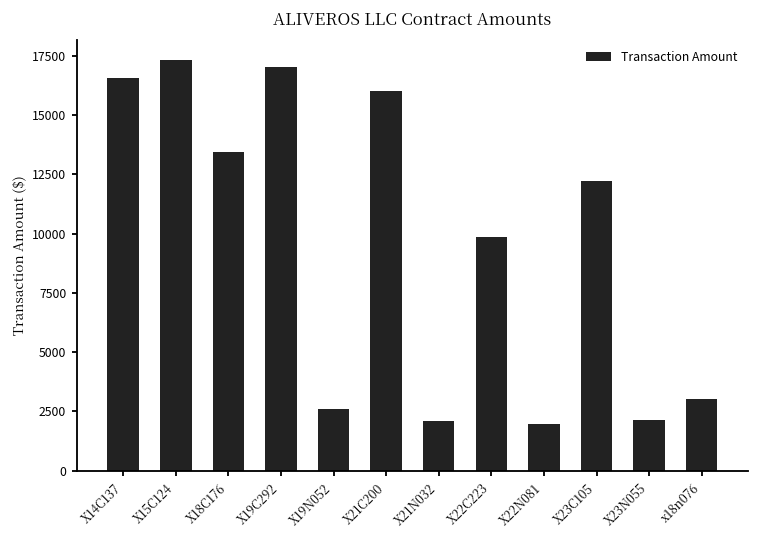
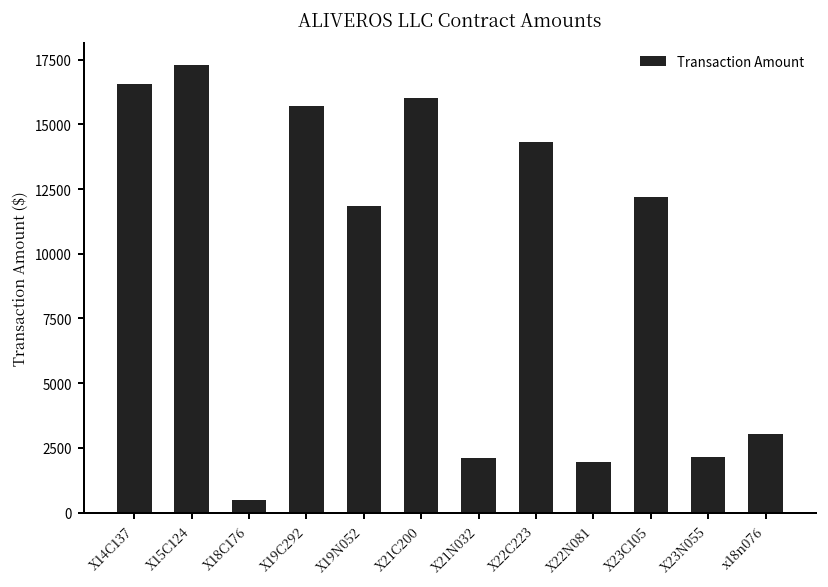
  {
    "X14C137": 16600,
    "X15C124": 17300,
-   "X18C176": 13500,
-   "X19C292": 17000,
-   "X19N052": 2600,
+   "X18C176": 500,
+   "X19C292": 15700,
+   "X19N052": 11800,
    "X21C200": 16000,
    "X21N032": 2100,
-   "X22C223": 9900,
+   "X22C223": 14300,
    "X22N081": 2000,
    "X23C105": 12200,
    "X23N055": 2100,
    "x18n076": 3000
  }
